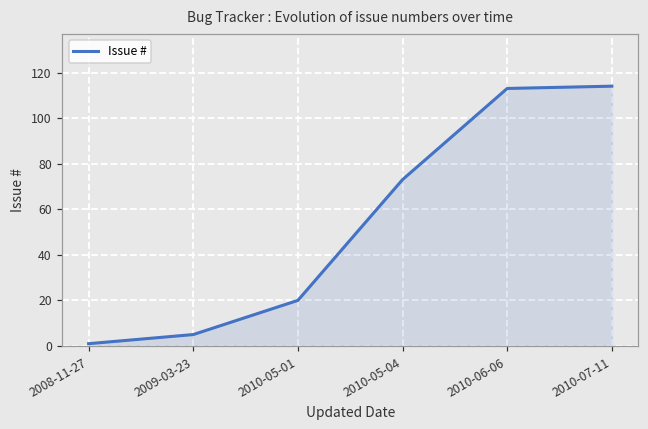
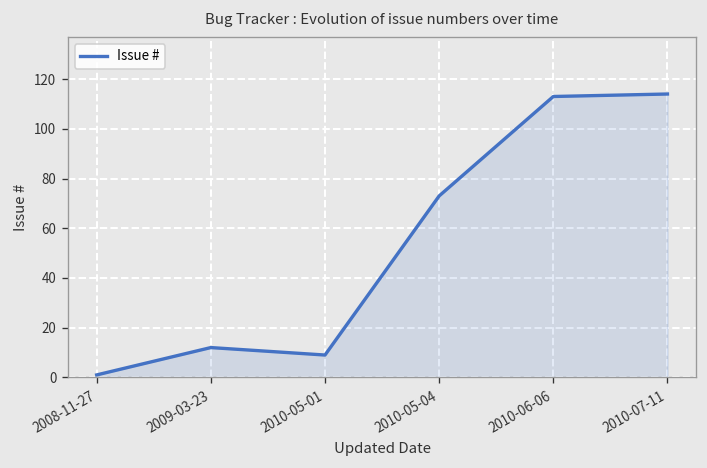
  {
    "2008-11-27": 1,
-   "2009-03-23": 5,
-   "2010-05-01": 20,
+   "2009-03-23": 12,
+   "2010-05-01": 9,
    "2010-05-04": 73,
    "2010-06-06": 113,
    "2010-07-11": 114
  }
